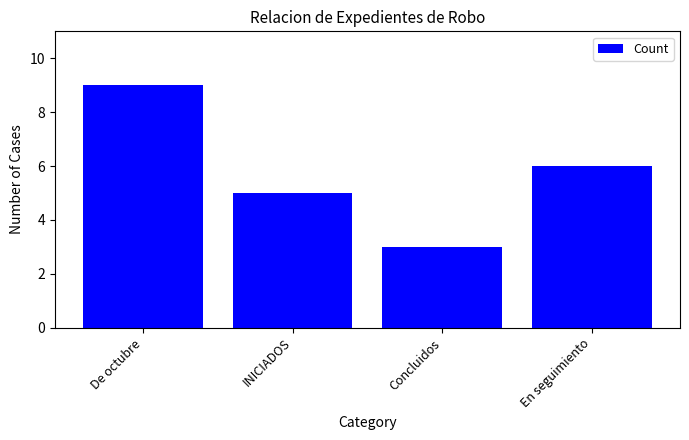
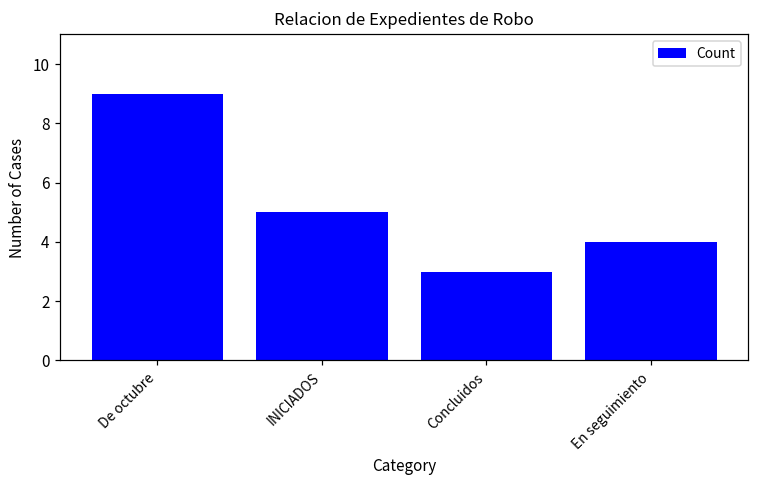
  {
    "De octubre": 9,
    "INICIADOS": 5,
    "Concluidos": 3,
-   "En seguimiento": 6
+   "En seguimiento": 4
  }
